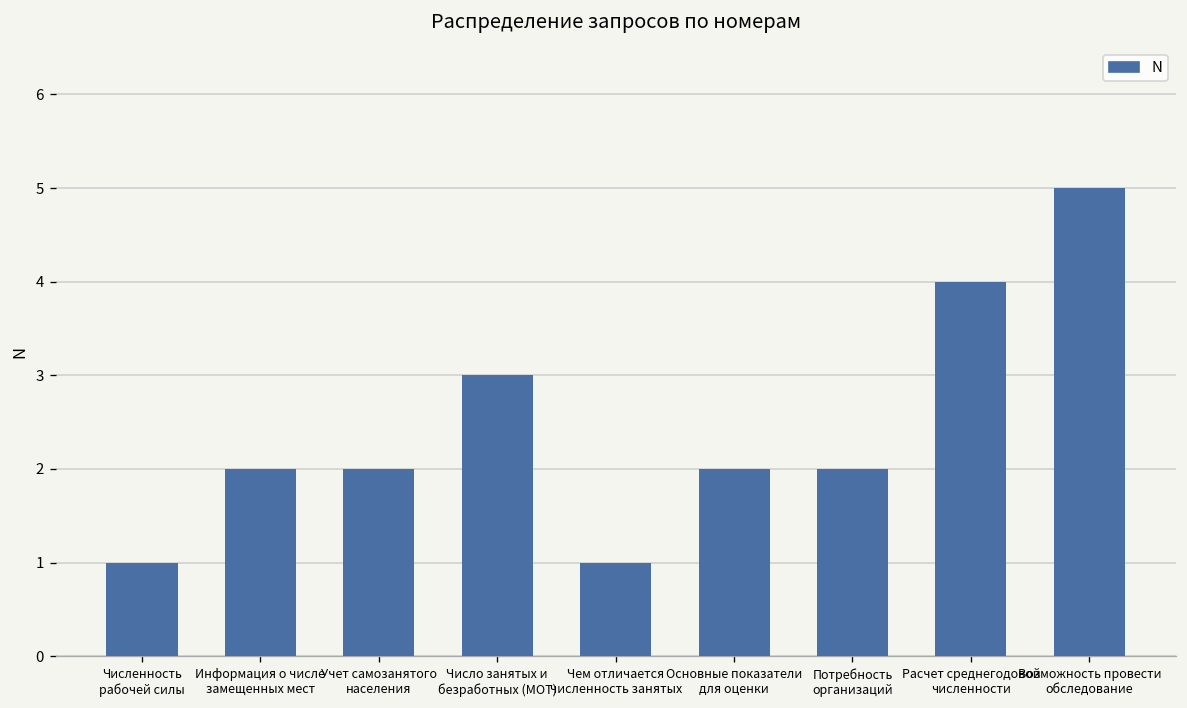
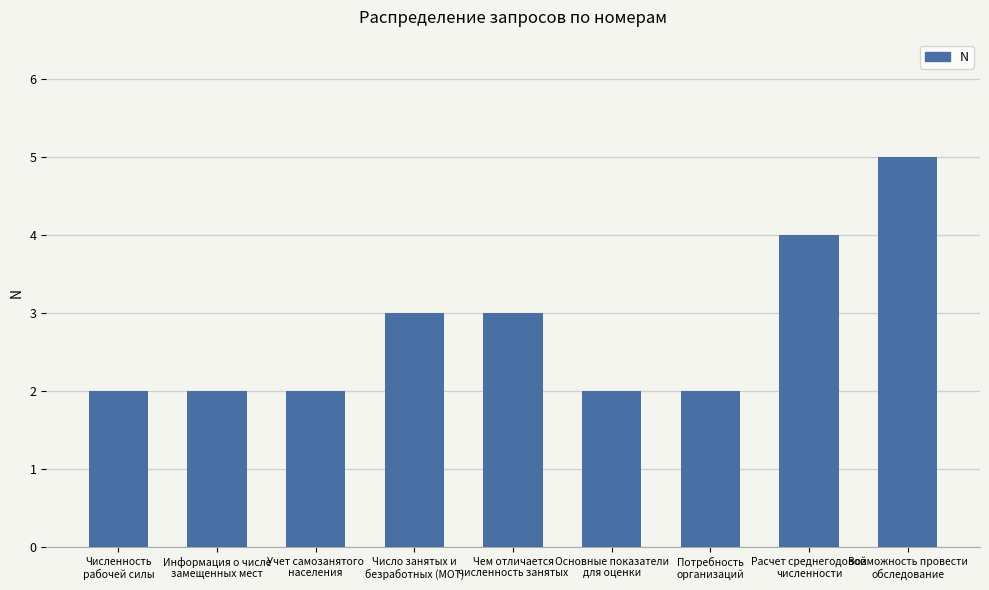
  {
-   "Численность рабочей силы": 1,
+   "Численность рабочей силы": 2,
    "Информация о числе замещенных мест": 2,
    "Учет самозанятого населения": 2,
    "Число занятых и безработных (МОТ)": 3,
-   "Чем отличается численность занятых": 1,
+   "Чем отличается численность занятых": 3,
    "Основные показатели для оценки": 2,
    "Потребность организаций": 2
  }
